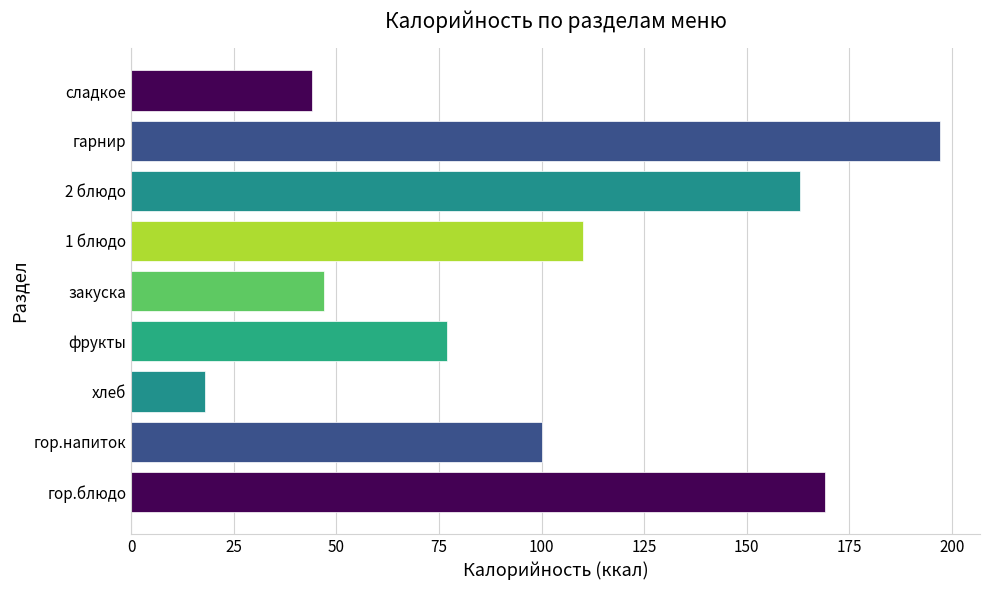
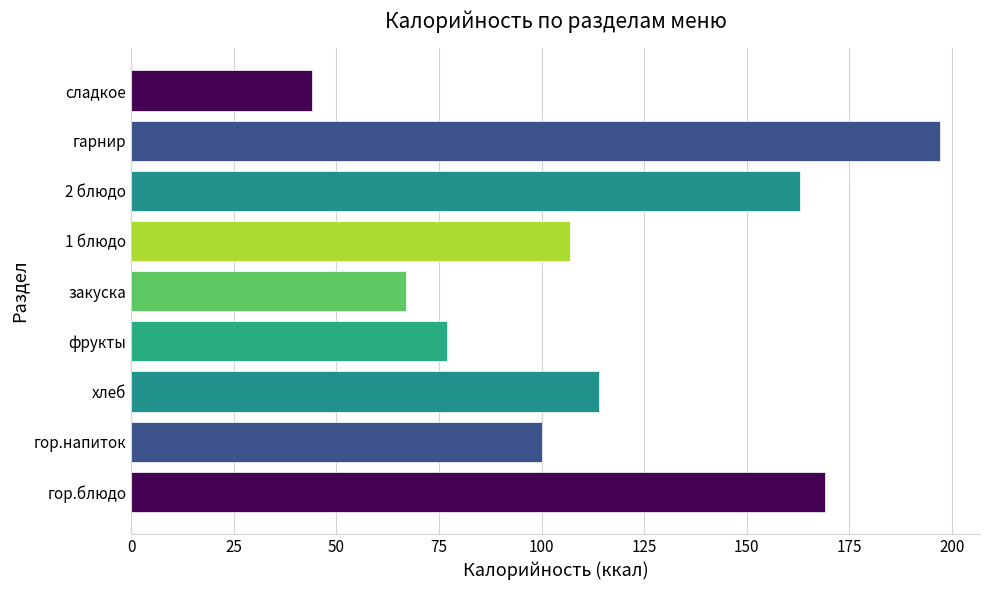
  {
    "сладкое": 44,
    "гарнир": 197,
    "2 блюдо": 163,
-   "1 блюдо": 110,
-   "закуска": 47,
+   "1 блюдо": 107,
+   "закуска": 67,
    "фрукты": 77,
-   "хлеб": 18,
+   "хлеб": 114,
    "гор.напиток": 100,
    "гор.блюдо": 169
  }
